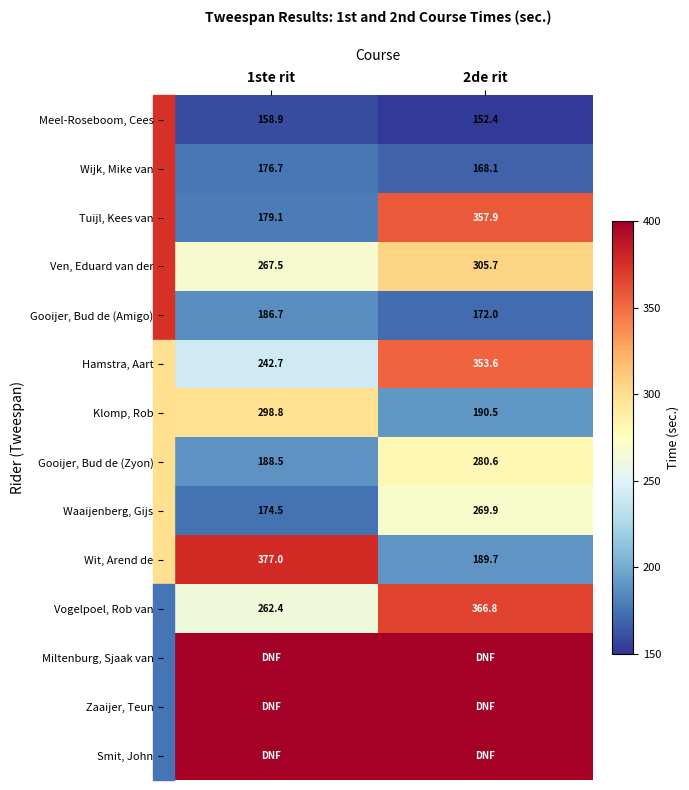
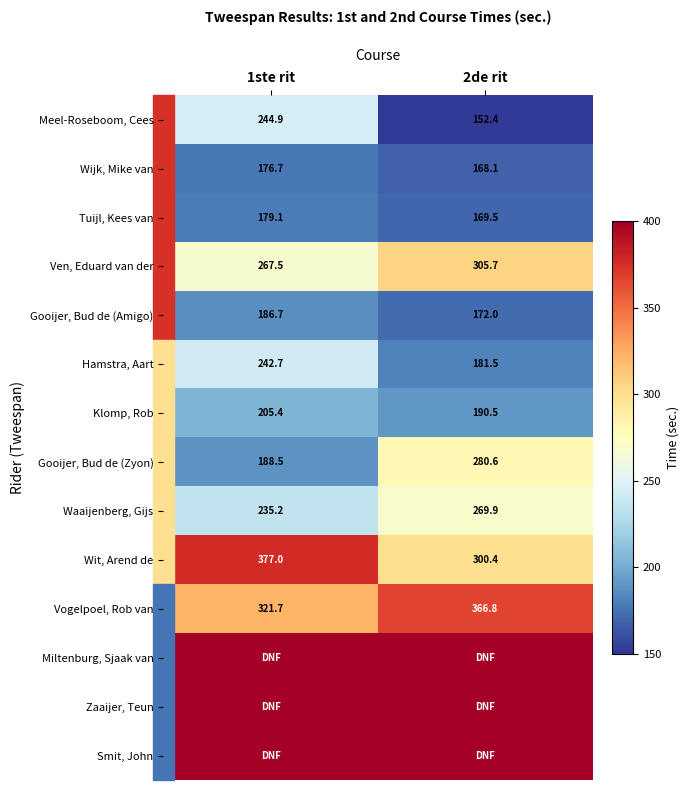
  {
    "Meel-Roseboom, Cees": {
-     "1ste rit": 158.9,
+     "1ste rit": 244.9,
      "2de rit": 152.4
    },
    "Wijk, Mike van": {
      "1ste rit": 176.7,
      "2de rit": 168.1
    },
    "Tuijl, Kees van": {
      "1ste rit": 179.1,
-     "2de rit": 357.9
+     "2de rit": 169.5
    },
    "Ven, Eduard van der": {
      "1ste rit": 267.5,
      "2de rit": 305.7
    },
    "Gooijer, Bud de (Amigo)": {
      "1ste rit": 186.7,
      "2de rit": 172.0
    },
    "Hamstra, Aart": {
      "1ste rit": 242.7,
-     "2de rit": 353.6
+     "2de rit": 181.5
    },
    "Klomp, Rob": {
-     "1ste rit": 298.8,
+     "1ste rit": 205.4,
      "2de rit": 190.5
    },
    "Gooijer, Bud de (Zyon)": {
      "1ste rit": 188.5,
      "2de rit": 280.6
    },
    "Waaijenberg, Gijs": {
-     "1ste rit": 174.5,
+     "1ste rit": 235.2,
      "2de rit": 269.9
    },
    "Wit, Arend de": {
      "1ste rit": 377.0,
-     "2de rit": 189.7
+     "2de rit": 300.4
    },
    "Vogelpoel, Rob van": {
-     "1ste rit": 262.4,
+     "1ste rit": 321.7,
      "2de rit": 366.8
    }
  }
